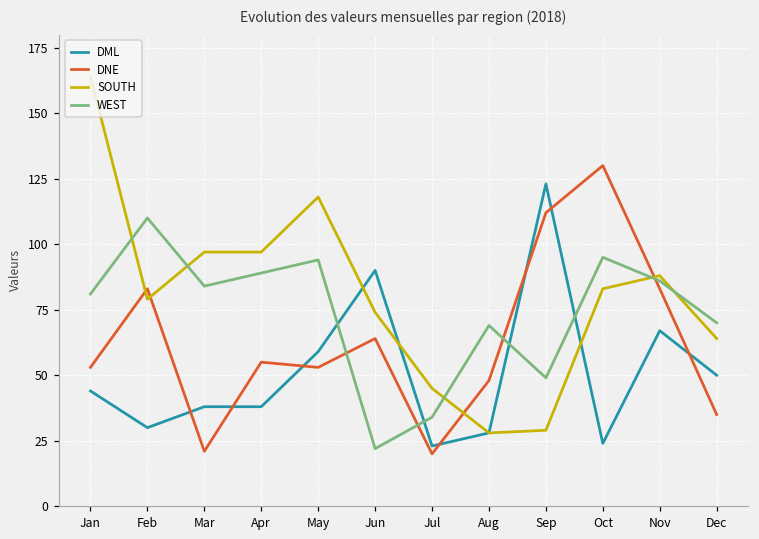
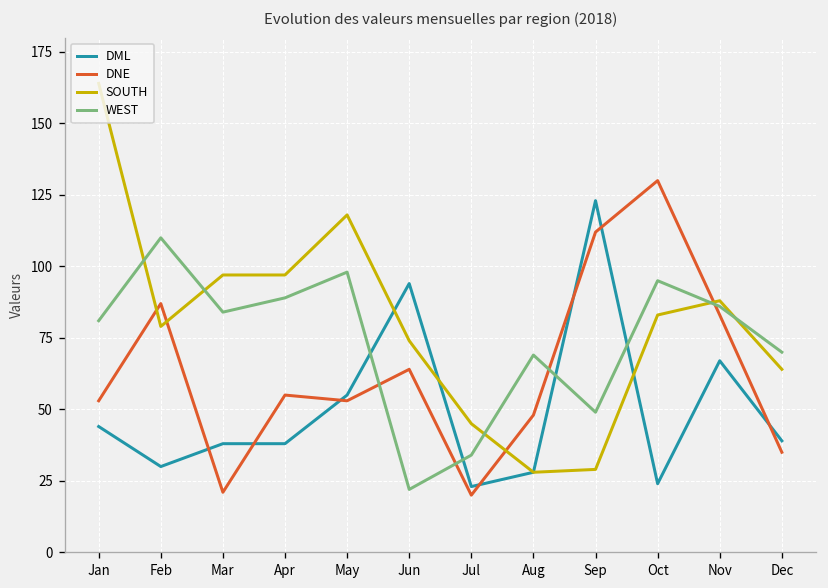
  {
    "DML": {
      "Jan": 44,
      "Feb": 30,
      "Mar": 38,
      "Apr": 38,
-     "May": 59,
-     "Jun": 90,
+     "May": 55,
+     "Jun": 94,
      "Jul": 23,
      "Sep": 123,
      "Oct": 24,
      "Nov": 67,
-     "Dec": 50
+     "Dec": 39
    },
    "DNE": {
      "Jan": 53,
-     "Feb": 83,
+     "Feb": 87,
      "Mar": 21,
      "Apr": 55,
      "May": 53,
      "Jun": 64,
      "Jul": 20,
      "Aug": 48,
      "Sep": 112,
      "Oct": 130,
      "Nov": 83,
      "Dec": 35
    },
    "SOUTH": {
      "Feb": 79,
      "Mar": 97,
      "Apr": 97,
      "May": 118,
      "Jun": 74,
      "Jul": 45,
      "Sep": 29,
      "Oct": 83,
      "Nov": 88,
      "Dec": 64
    },
    "WEST": {
      "Jan": 81,
      "Feb": 110,
      "Mar": 84,
      "Apr": 89,
-     "May": 94,
+     "May": 98,
      "Jun": 22,
      "Jul": 34,
      "Aug": 69,
      "Sep": 49,
      "Oct": 95,
      "Nov": 86,
      "Dec": 70
    }
  }
